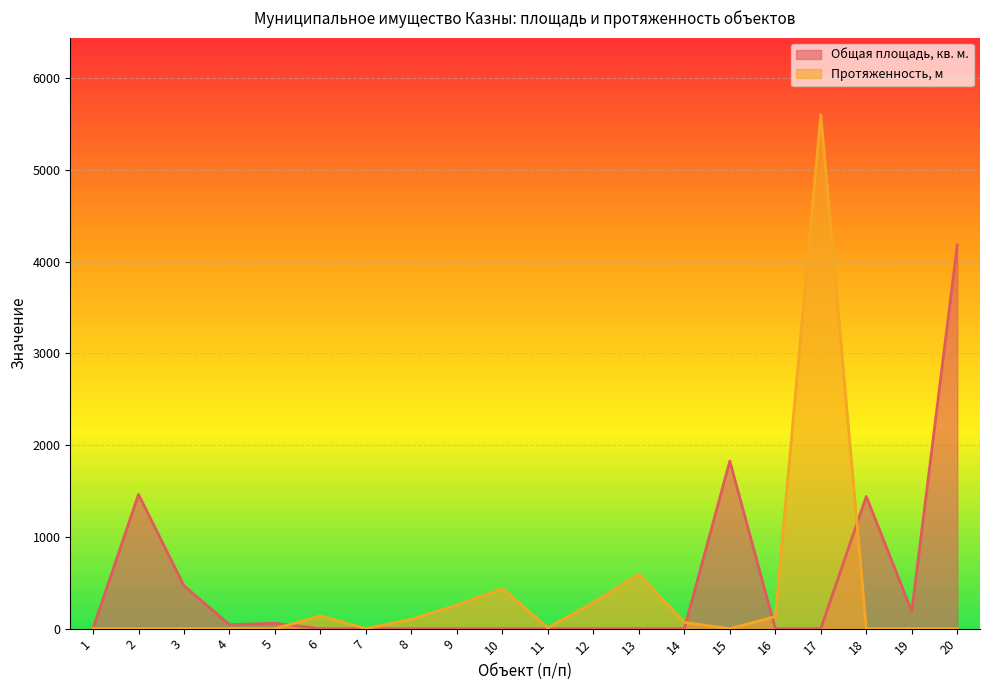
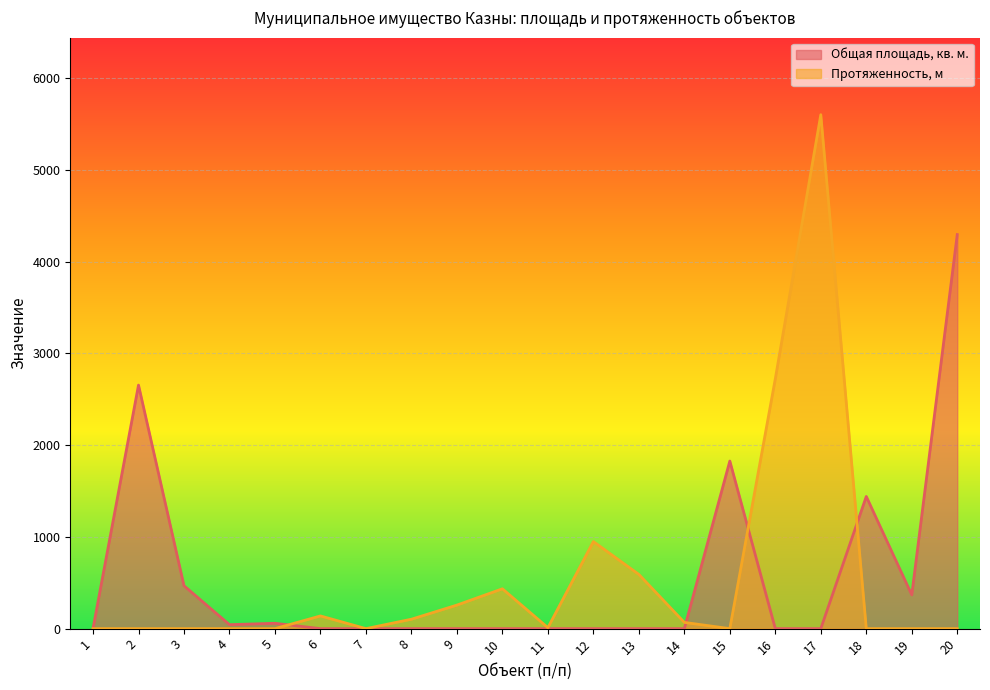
  {
    "Общая площадь, кв. м.": {
-     "2": 1500,
+     "2": 2700,
      "3": 500,
      "4": 0,
      "5": 100,
      "6": 0,
      "8": 0,
      "9": 0,
      "10": 0,
      "12": 0,
      "13": 0,
      "14": 0,
      "15": 1800,
      "16": 0,
      "17": 0,
      "18": 1400,
-     "19": 200,
-     "20": 4200
+     "19": 400,
+     "20": 4300
    },
    "Протяженность, м": {
      "2": 0,
      "3": 0,
      "4": 0,
      "5": 0,
      "6": 100,
      "8": 100,
      "9": 300,
      "10": 400,
-     "12": 300,
+     "12": 900,
      "13": 600,
      "14": 100,
      "15": 0,
-     "16": 100,
+     "16": 2700,
      "17": 5600,
      "18": 0,
      "19": 0,
      "20": 0
    }
  }
